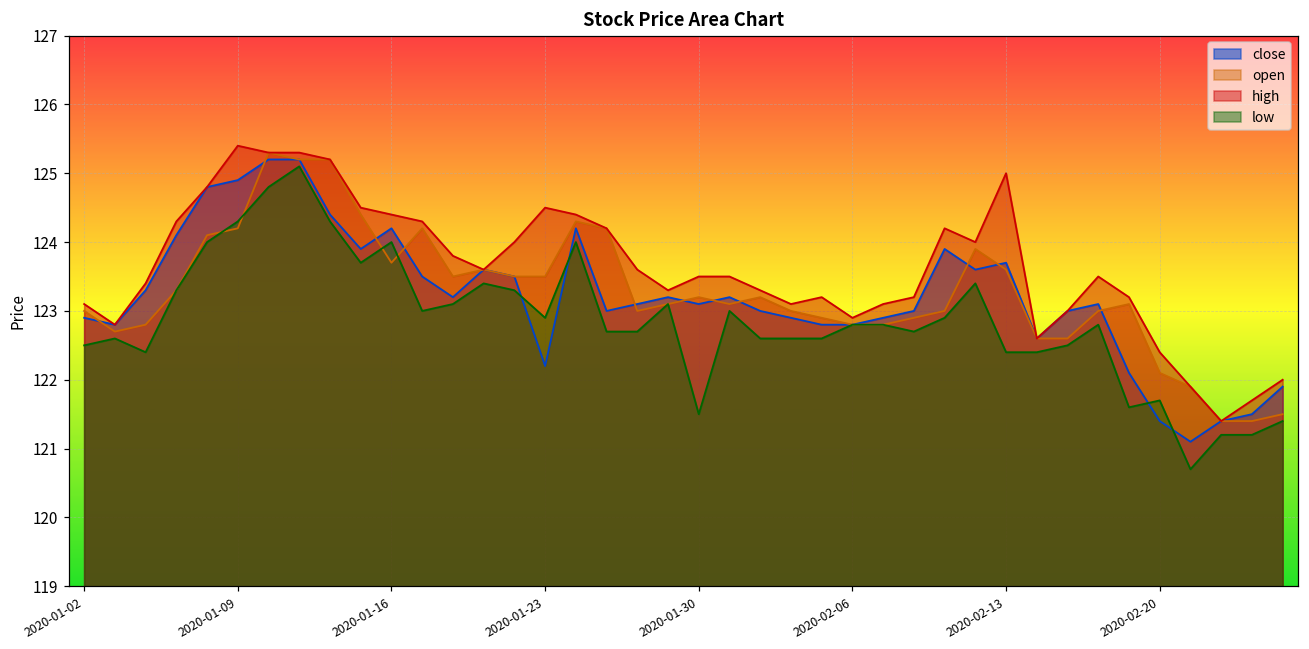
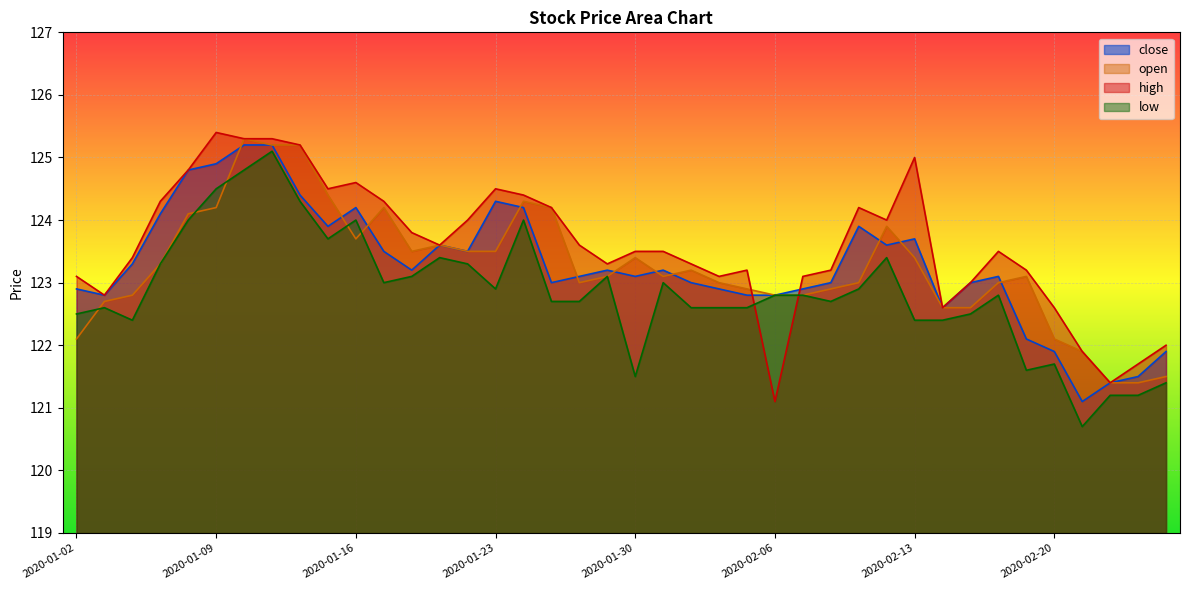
  {
    "close": {
      "2020-01-02": 122.9,
      "2020-01-09": 124.9,
      "2020-01-16": 124.2,
-     "2020-01-23": 122.2,
+     "2020-01-23": 124.3,
      "2020-01-30": 123.1,
      "2020-02-13": 123.7,
-     "2020-02-20": 121.4
+     "2020-02-20": 121.9
    },
    "open": {
-     "2020-01-02": 123.0,
+     "2020-01-02": 122.1,
      "2020-01-09": 124.2,
      "2020-01-16": 123.7,
      "2020-01-23": 123.5,
-     "2020-01-30": 123.2,
-     "2020-02-13": 123.6,
+     "2020-01-30": 123.4,
+     "2020-02-13": 123.4,
      "2020-02-20": 122.1
    },
    "high": {
      "2020-01-02": 123.1,
      "2020-01-09": 125.4,
-     "2020-01-16": 124.4,
+     "2020-01-16": 124.6,
      "2020-01-23": 124.5,
      "2020-01-30": 123.5,
-     "2020-02-06": 122.9,
+     "2020-02-06": 121.1,
      "2020-02-13": 125.0,
-     "2020-02-20": 122.4
+     "2020-02-20": 122.6
    },
    "low": {
      "2020-01-02": 122.5,
-     "2020-01-09": 124.3,
+     "2020-01-09": 124.5,
      "2020-01-16": 124.0,
      "2020-01-23": 122.9,
      "2020-01-30": 121.5,
      "2020-02-13": 122.4,
      "2020-02-20": 121.7
    }
  }
